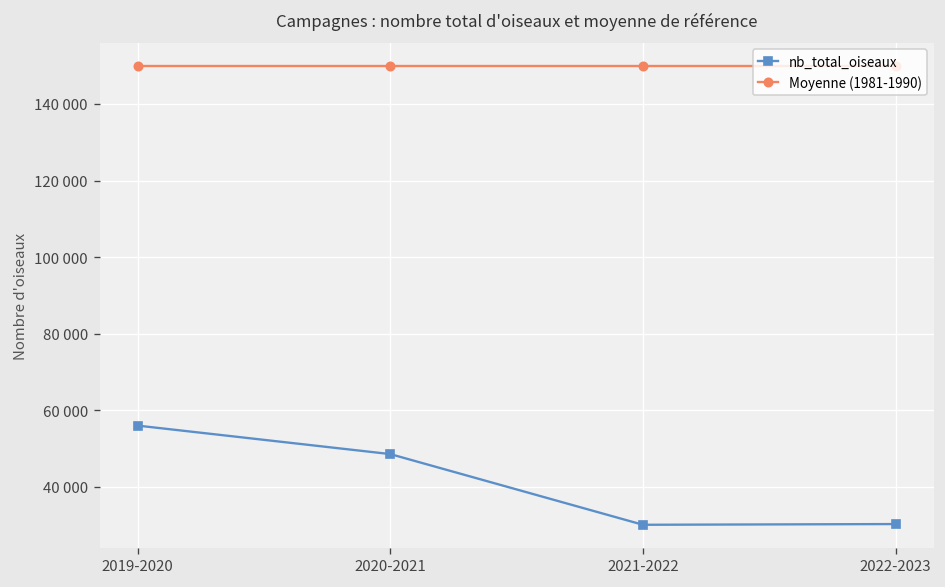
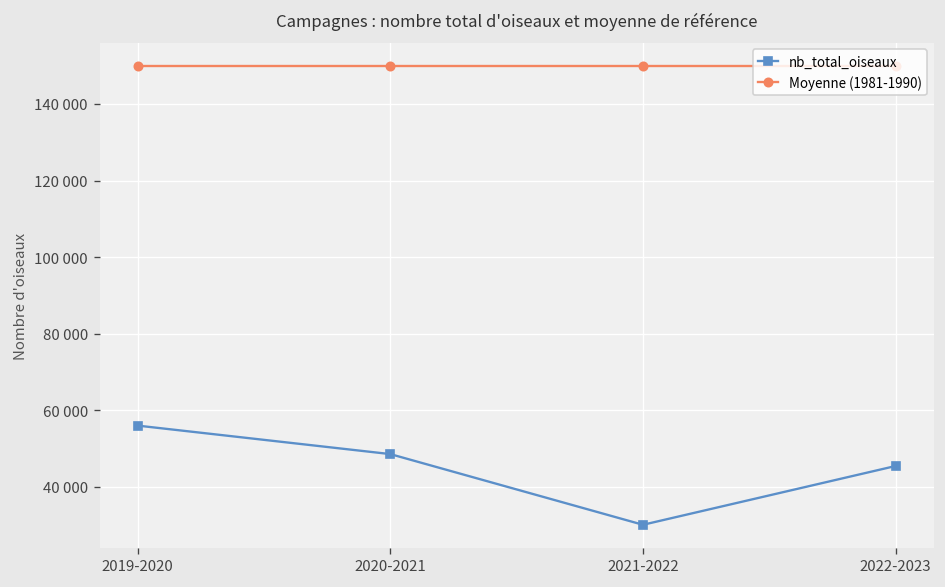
  {
    "nb_total_oiseaux": {
      "2019-2020": 56000,
      "2020-2021": 49000,
      "2021-2022": 30000,
-     "2022-2023": 30000
+     "2022-2023": 45000
    },
    "Moyenne (1981-1990)": {
      "2019-2020": 150000,
      "2020-2021": 150000,
      "2021-2022": 150000
    }
  }
